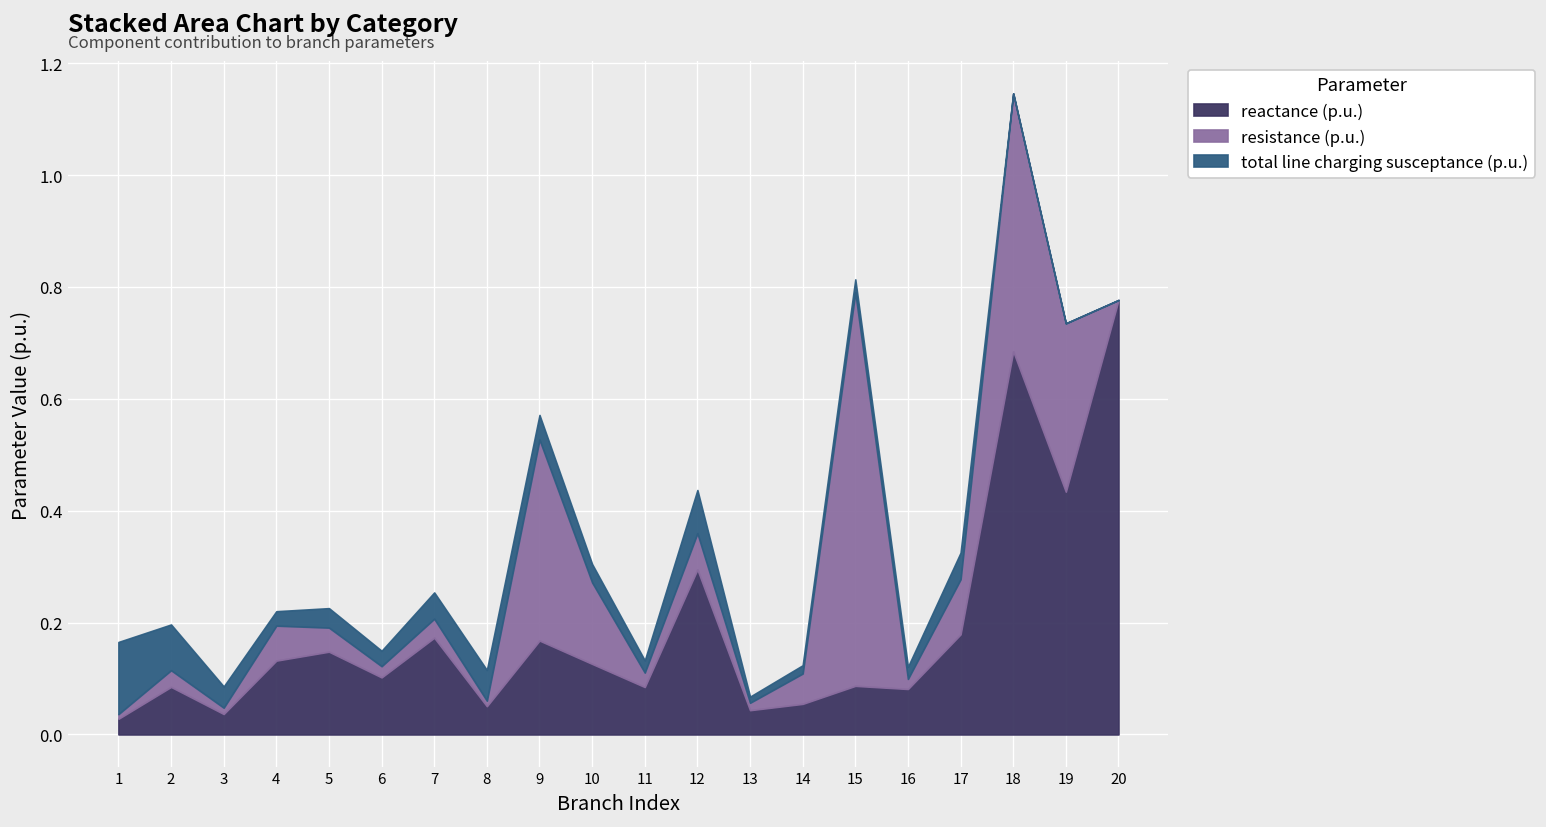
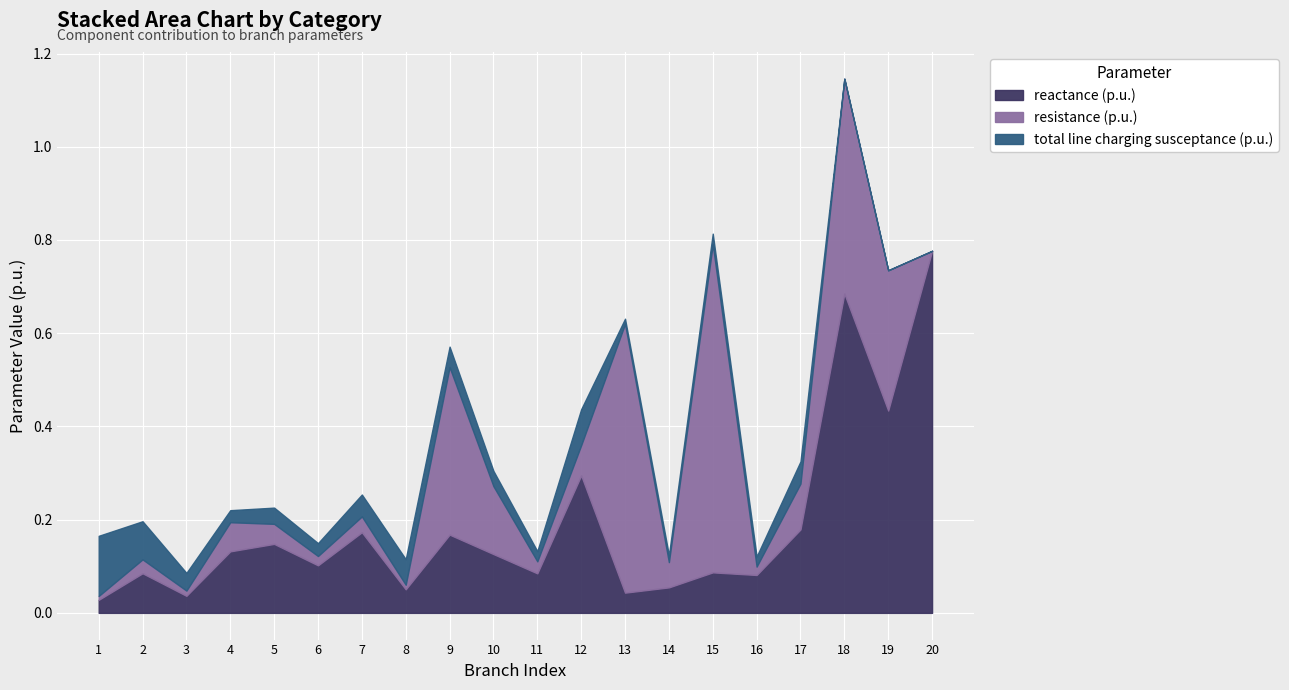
  {
    "resistance (p.u.)": {
      "1": 0.01,
      "2": 0.03,
      "3": 0.01,
      "4": 0.06,
      "5": 0.04,
      "6": 0.02,
      "7": 0.03,
      "8": 0.01,
      "9": 0.36,
      "10": 0.15,
      "11": 0.03,
      "12": 0.06,
-     "13": 0.01,
+     "13": 0.58,
      "14": 0.05,
      "15": 0.70,
      "16": 0.02,
      "17": 0.10
    }
  }
